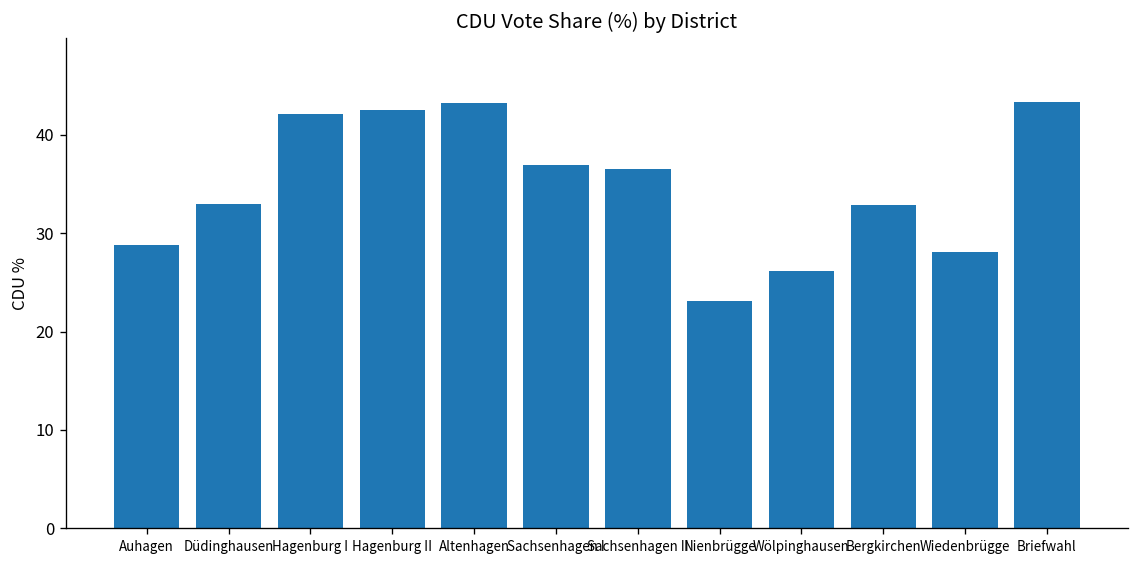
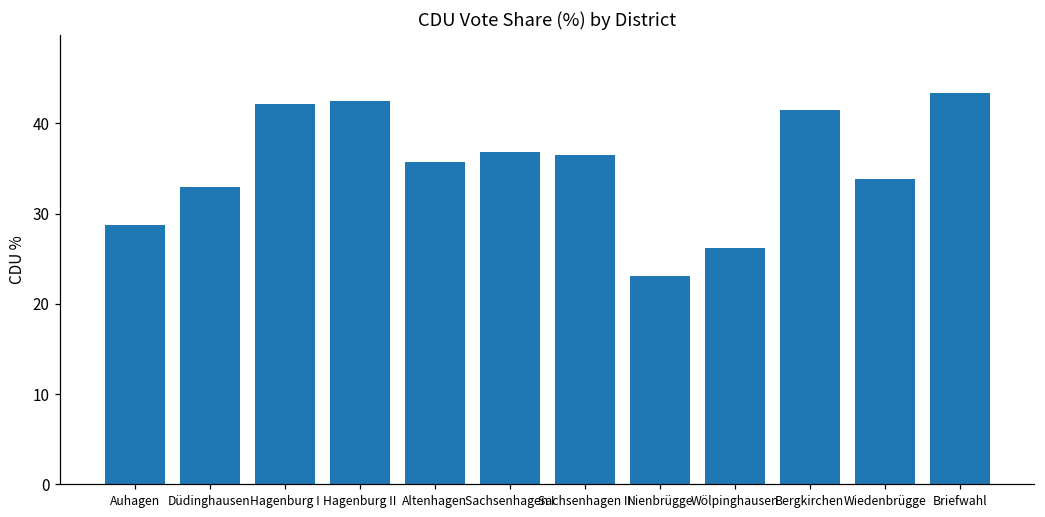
  {
    "Auhagen": 29,
    "Düdinghausen": 33,
    "Hagenburg I": 42,
    "Hagenburg II": 42,
-   "Altenhagen": 43,
+   "Altenhagen": 36,
    "Nienbrügge": 23,
    "Wölpinghausen": 26,
-   "Bergkirchen": 33,
-   "Wiedenbrügge": 28,
+   "Bergkirchen": 42,
+   "Wiedenbrügge": 34,
    "Briefwahl": 43
  }
